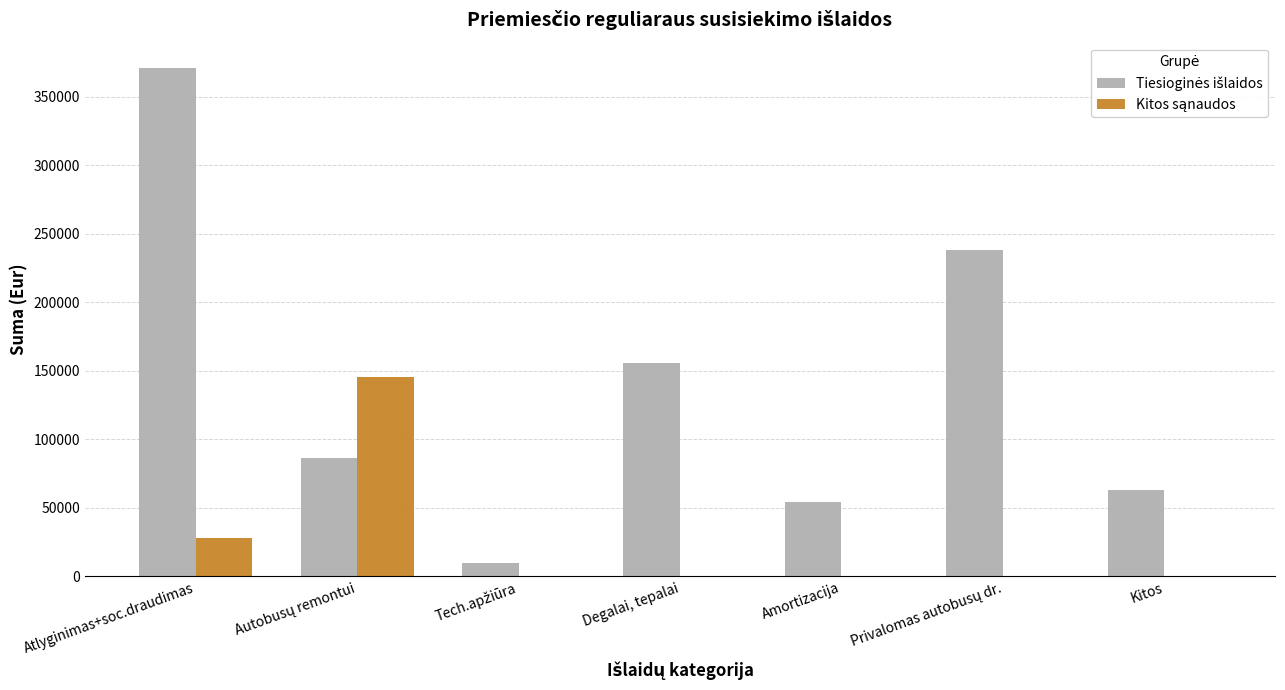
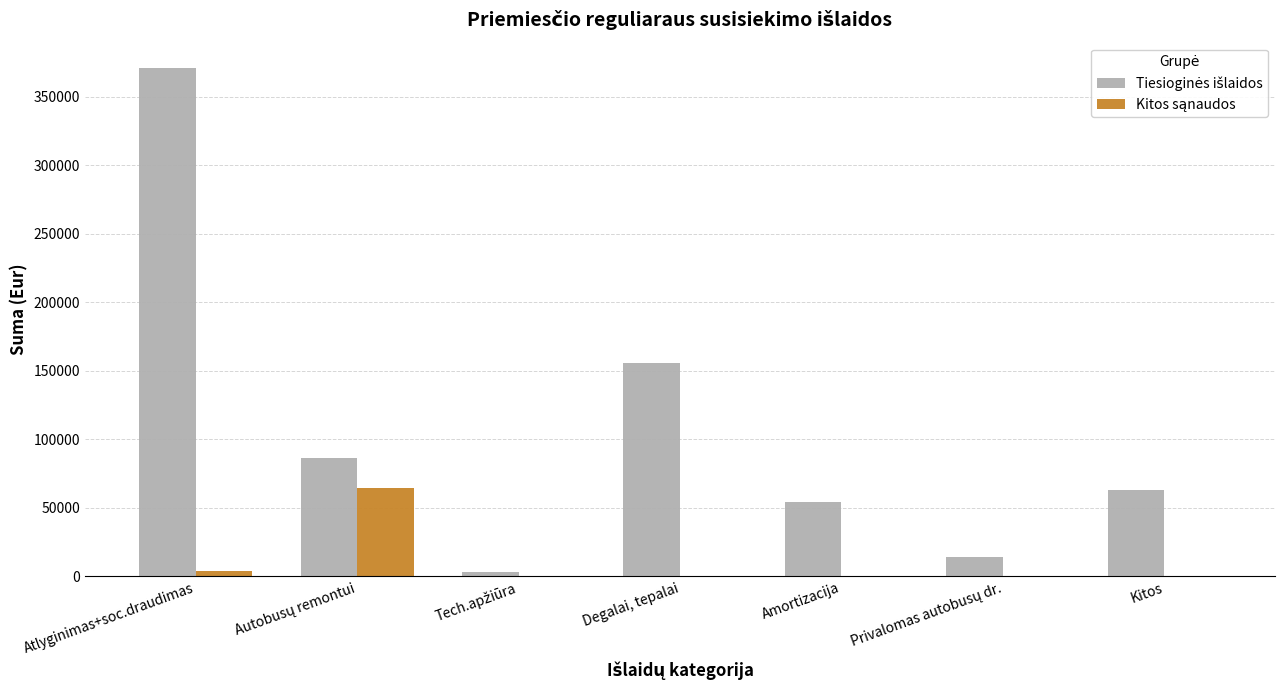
  {
    "Tiesioginės išlaidos": {
      "Atlyginimas+soc.draudimas": 371000,
      "Autobusų remontui": 86000,
-     "Tech.apžiūra": 10000,
+     "Tech.apžiūra": 3000,
      "Degalai, tepalai": 156000,
      "Amortizacija": 54000,
-     "Privalomas autobusų dr.": 238000,
+     "Privalomas autobusų dr.": 14000,
      "Kitos": 63000
    },
    "Kitos sąnaudos": {
-     "Atlyginimas+soc.draudimas": 28000,
-     "Autobusų remontui": 146000,
+     "Atlyginimas+soc.draudimas": 4000,
+     "Autobusų remontui": 64000,
      "Tech.apžiūra": 0,
      "Degalai, tepalai": 0,
      "Amortizacija": 0,
      "Privalomas autobusų dr.": 0,
      "Kitos": 0
    }
  }
